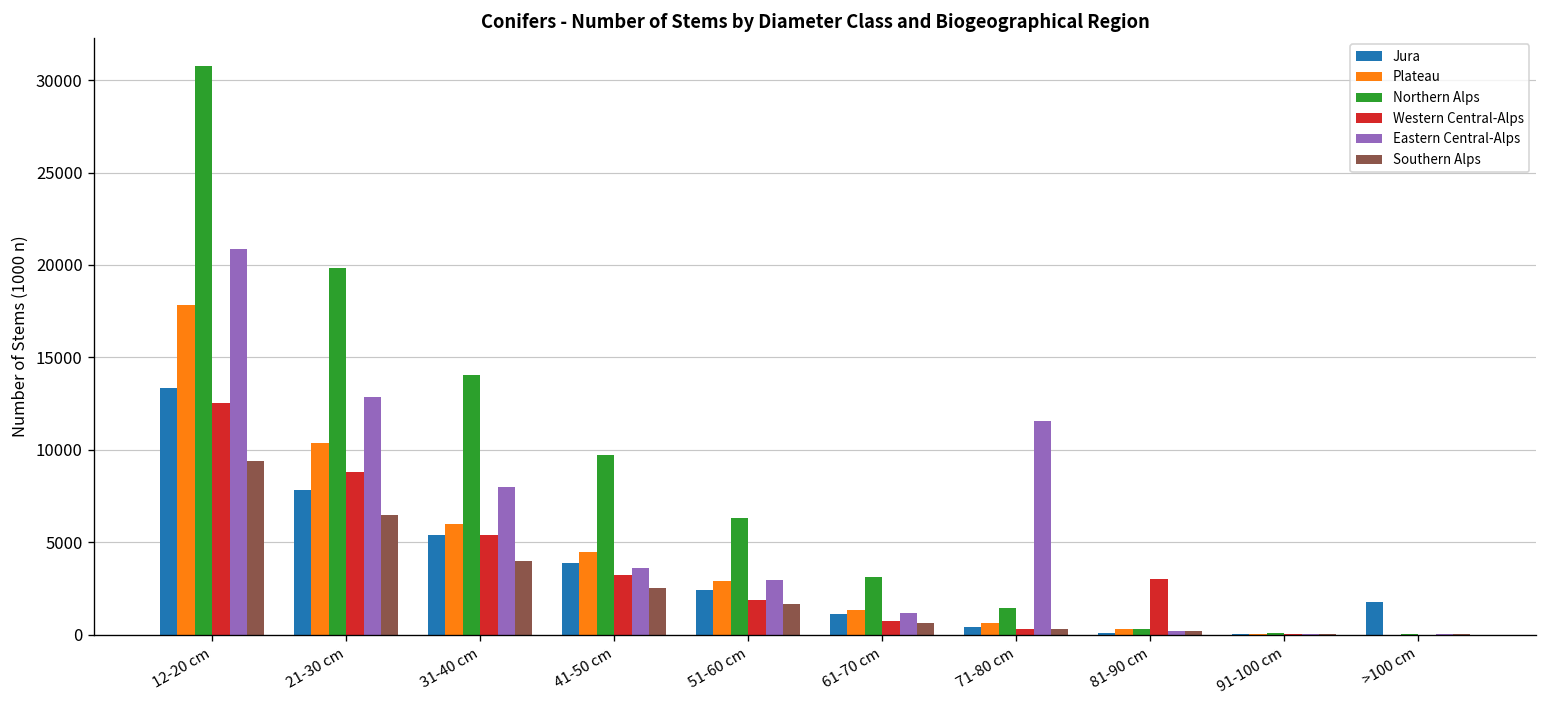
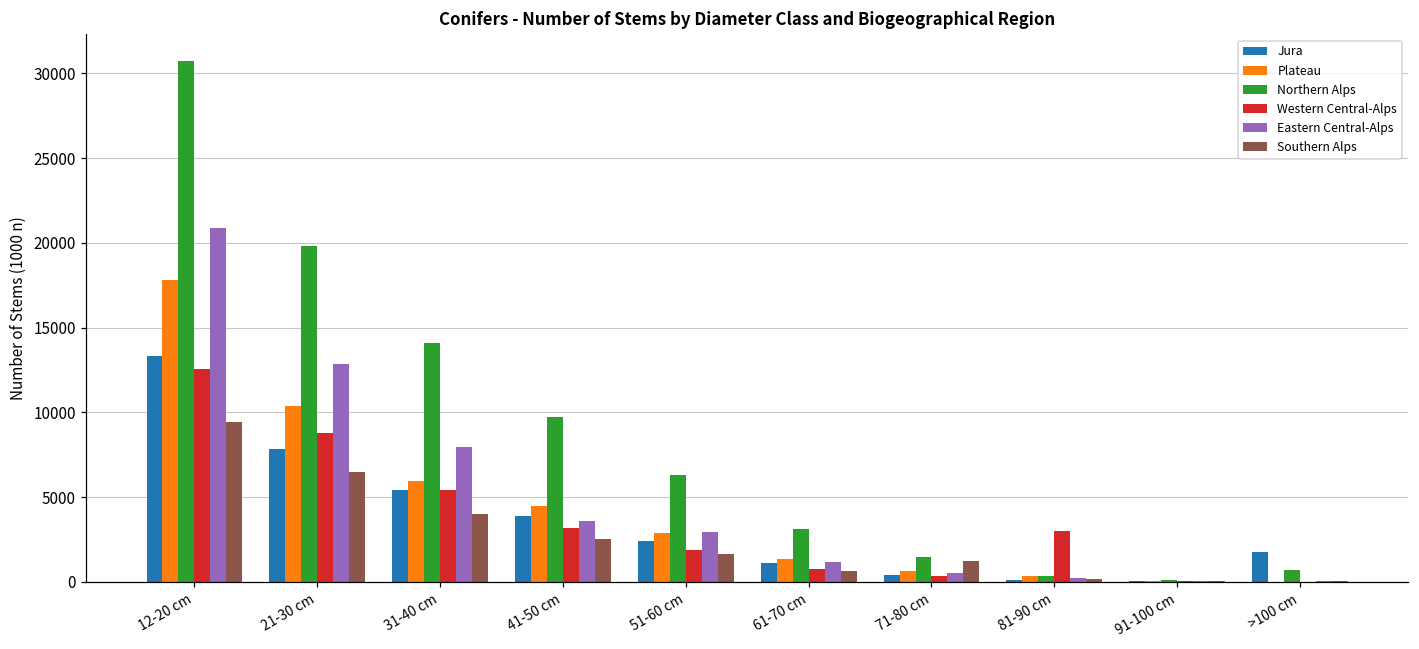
  {
    "Jura": {
      "12-20 cm": 13400,
      "21-30 cm": 7900,
      "31-40 cm": 5400,
      "41-50 cm": 3900,
      "51-60 cm": 2400,
      "61-70 cm": 1100,
      "71-80 cm": 400,
      ">100 cm": 1800
    },
    "Plateau": {
      "12-20 cm": 17800,
      "21-30 cm": 10400,
      "31-40 cm": 6000,
      "41-50 cm": 4500,
      "51-60 cm": 2900,
      "61-70 cm": 1400,
      "71-80 cm": 700,
      "81-90 cm": 300
    },
    "Northern Alps": {
      "12-20 cm": 30800,
      "21-30 cm": 19800,
      "31-40 cm": 14100,
      "41-50 cm": 9700,
      "51-60 cm": 6300,
      "61-70 cm": 3100,
      "71-80 cm": 1500,
      "81-90 cm": 300,
-     ">100 cm": 100
+     ">100 cm": 700
    },
    "Western Central-Alps": {
      "12-20 cm": 12600,
      "21-30 cm": 8800,
      "31-40 cm": 5400,
      "41-50 cm": 3200,
      "51-60 cm": 1900,
      "61-70 cm": 700,
      "71-80 cm": 300,
      "81-90 cm": 3000
    },
    "Eastern Central-Alps": {
      "12-20 cm": 20900,
      "21-30 cm": 12900,
      "31-40 cm": 8000,
      "41-50 cm": 3600,
      "51-60 cm": 3000,
      "61-70 cm": 1200,
-     "71-80 cm": 11600,
+     "71-80 cm": 500,
      "81-90 cm": 200
    },
    "Southern Alps": {
      "12-20 cm": 9400,
      "21-30 cm": 6500,
      "31-40 cm": 4000,
      "41-50 cm": 2500,
      "51-60 cm": 1700,
      "61-70 cm": 600,
-     "71-80 cm": 300,
+     "71-80 cm": 1200,
      "81-90 cm": 200
    }
  }
